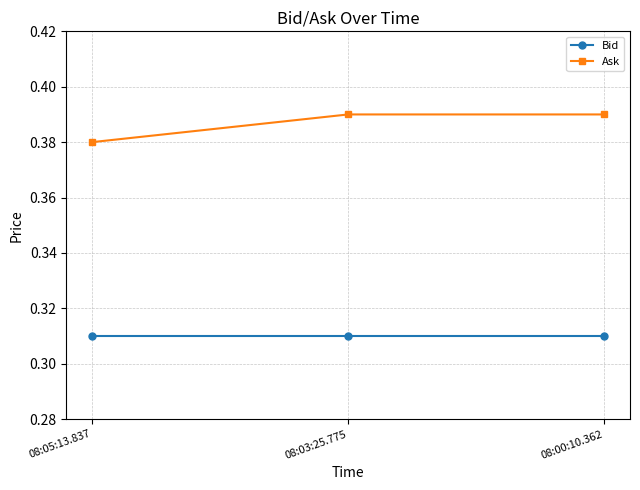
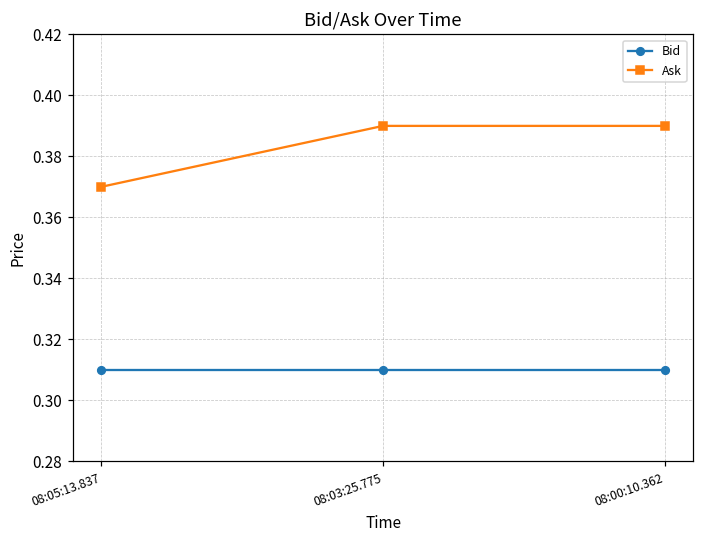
  {
    "Bid": {
      "08:05:13.837": 0.31,
      "08:03:25.775": 0.31,
      "08:00:10.362": 0.31
    },
    "Ask": {
-     "08:05:13.837": 0.38,
+     "08:05:13.837": 0.37,
      "08:03:25.775": 0.39,
      "08:00:10.362": 0.39
    }
  }
